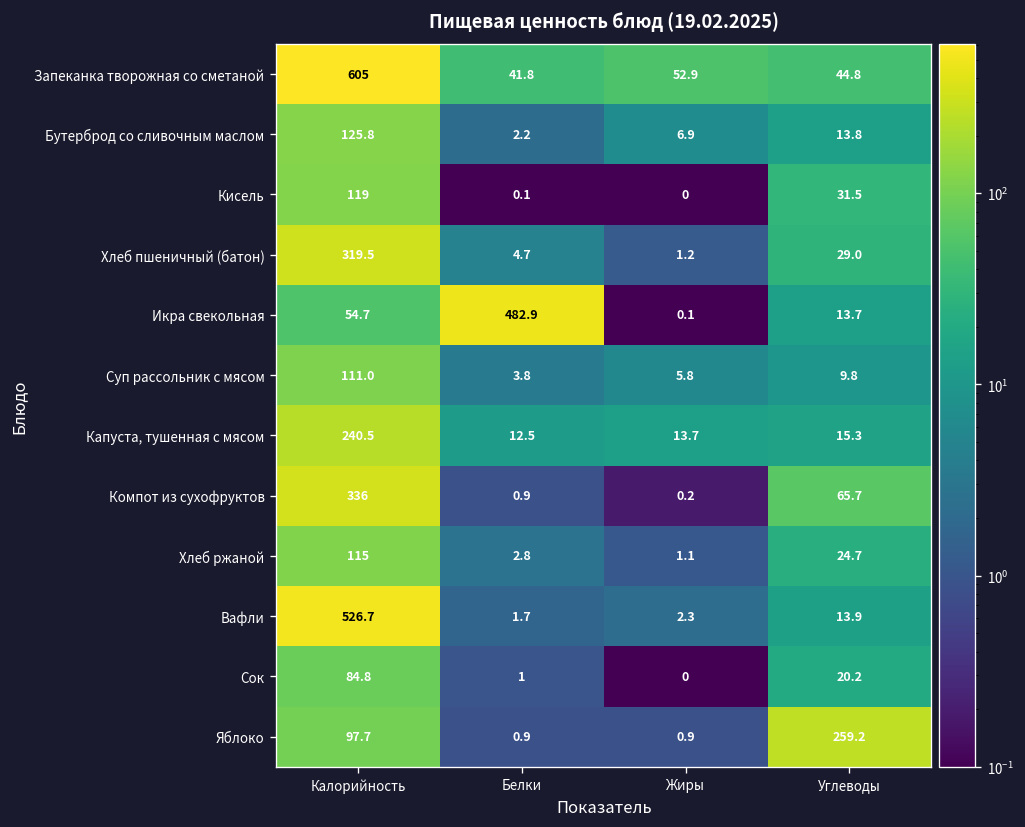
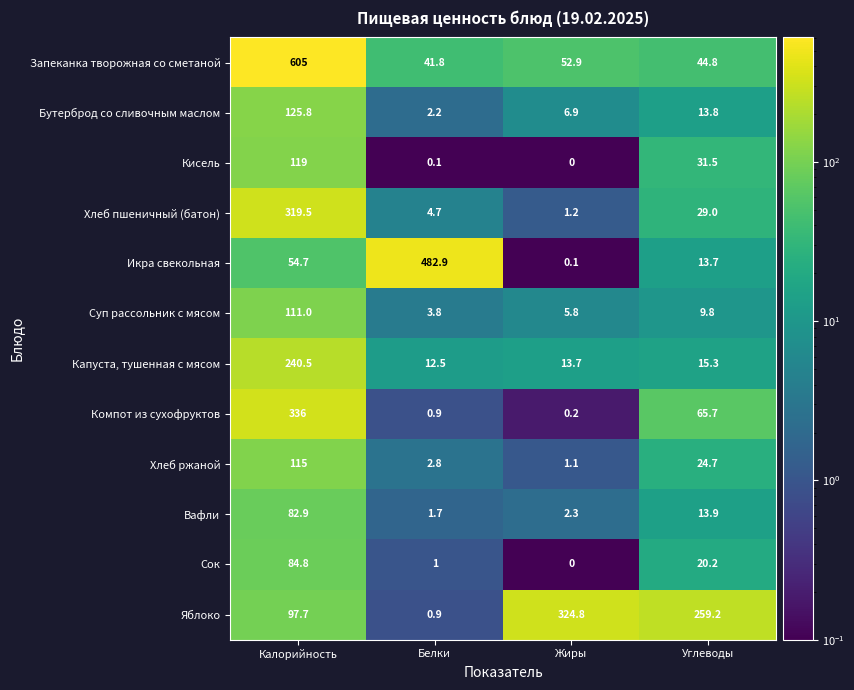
  {
    "Запеканка творожная со сметаной": {
      "Калорийность": 605,
      "Белки": 41.8,
      "Жиры": 52.9,
      "Углеводы": 44.8
    },
    "Бутерброд со сливочным маслом": {
      "Калорийность": 125.8,
      "Белки": 2.2,
      "Жиры": 6.9,
      "Углеводы": 13.8
    },
    "Кисель": {
      "Калорийность": 119,
      "Белки": 0.1,
      "Жиры": 0,
      "Углеводы": 31.5
    },
    "Хлеб пшеничный (батон)": {
      "Калорийность": 319.5,
      "Белки": 4.7,
      "Жиры": 1.2,
      "Углеводы": 29.0
    },
    "Икра свекольная": {
      "Калорийность": 54.7,
      "Белки": 482.9,
      "Жиры": 0.1,
      "Углеводы": 13.7
    },
    "Суп рассольник с мясом": {
      "Калорийность": 111.0,
      "Белки": 3.8,
      "Жиры": 5.8,
      "Углеводы": 9.8
    },
    "Капуста, тушенная с мясом": {
      "Калорийность": 240.5,
      "Белки": 12.5,
      "Жиры": 13.7,
      "Углеводы": 15.3
    },
    "Компот из сухофруктов": {
      "Калорийность": 336,
      "Белки": 0.9,
      "Жиры": 0.2,
      "Углеводы": 65.7
    },
    "Хлеб ржаной": {
      "Калорийность": 115,
      "Белки": 2.8,
      "Жиры": 1.1,
      "Углеводы": 24.7
    },
    "Вафли": {
-     "Калорийность": 526.7,
+     "Калорийность": 82.9,
      "Белки": 1.7,
      "Жиры": 2.3,
      "Углеводы": 13.9
    },
    "Сок": {
      "Калорийность": 84.8,
      "Белки": 1,
      "Жиры": 0,
      "Углеводы": 20.2
    },
    "Яблоко": {
      "Калорийность": 97.7,
      "Белки": 0.9,
-     "Жиры": 0.9,
+     "Жиры": 324.8,
      "Углеводы": 259.2
    }
  }
